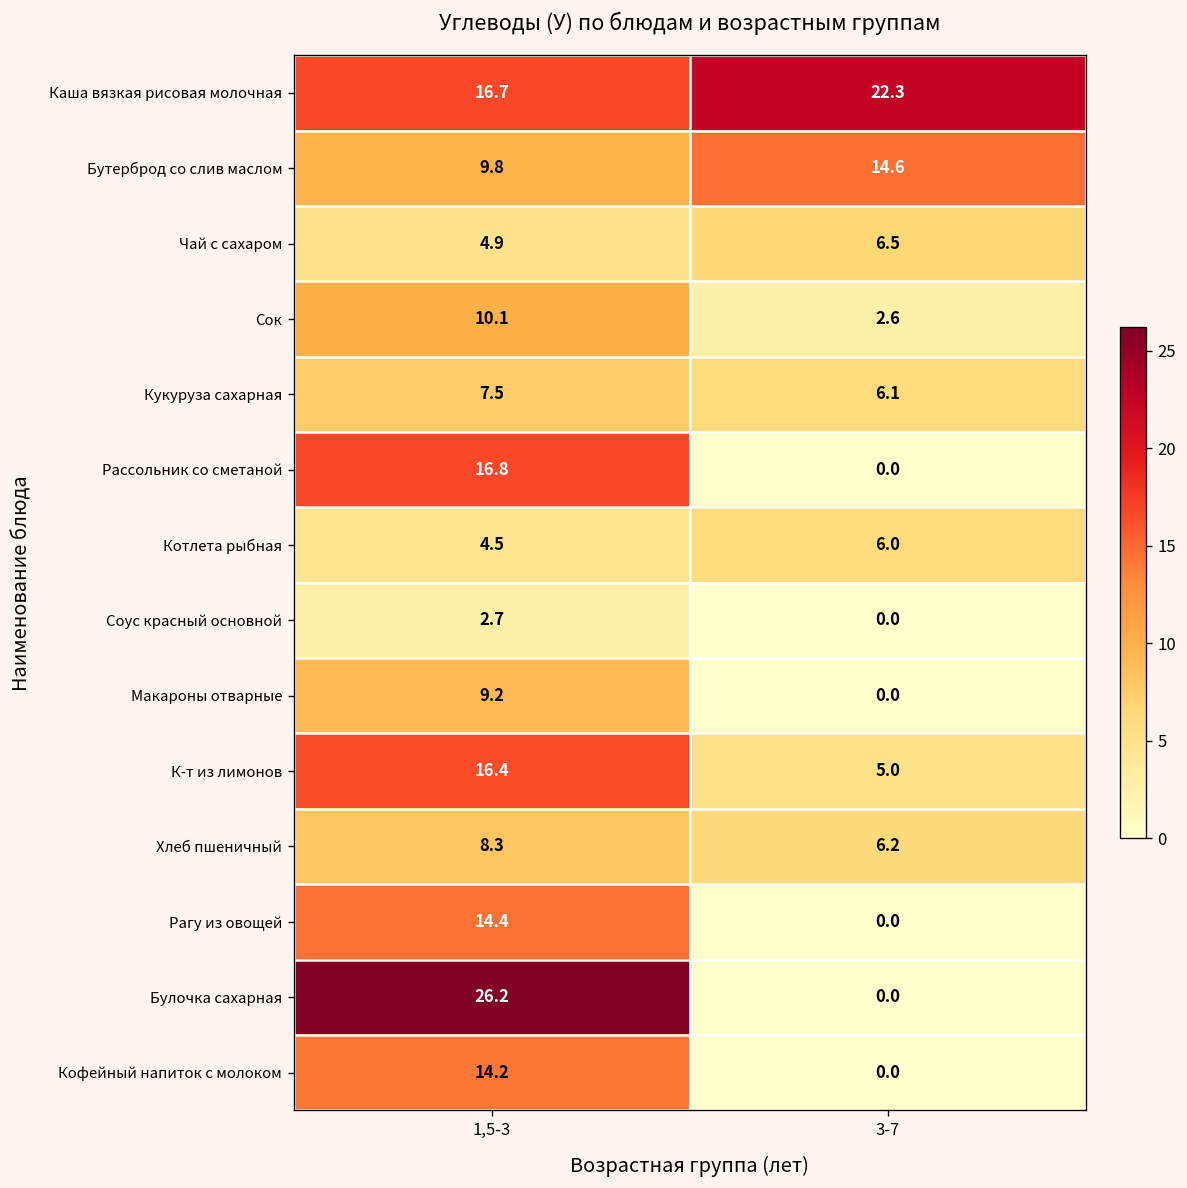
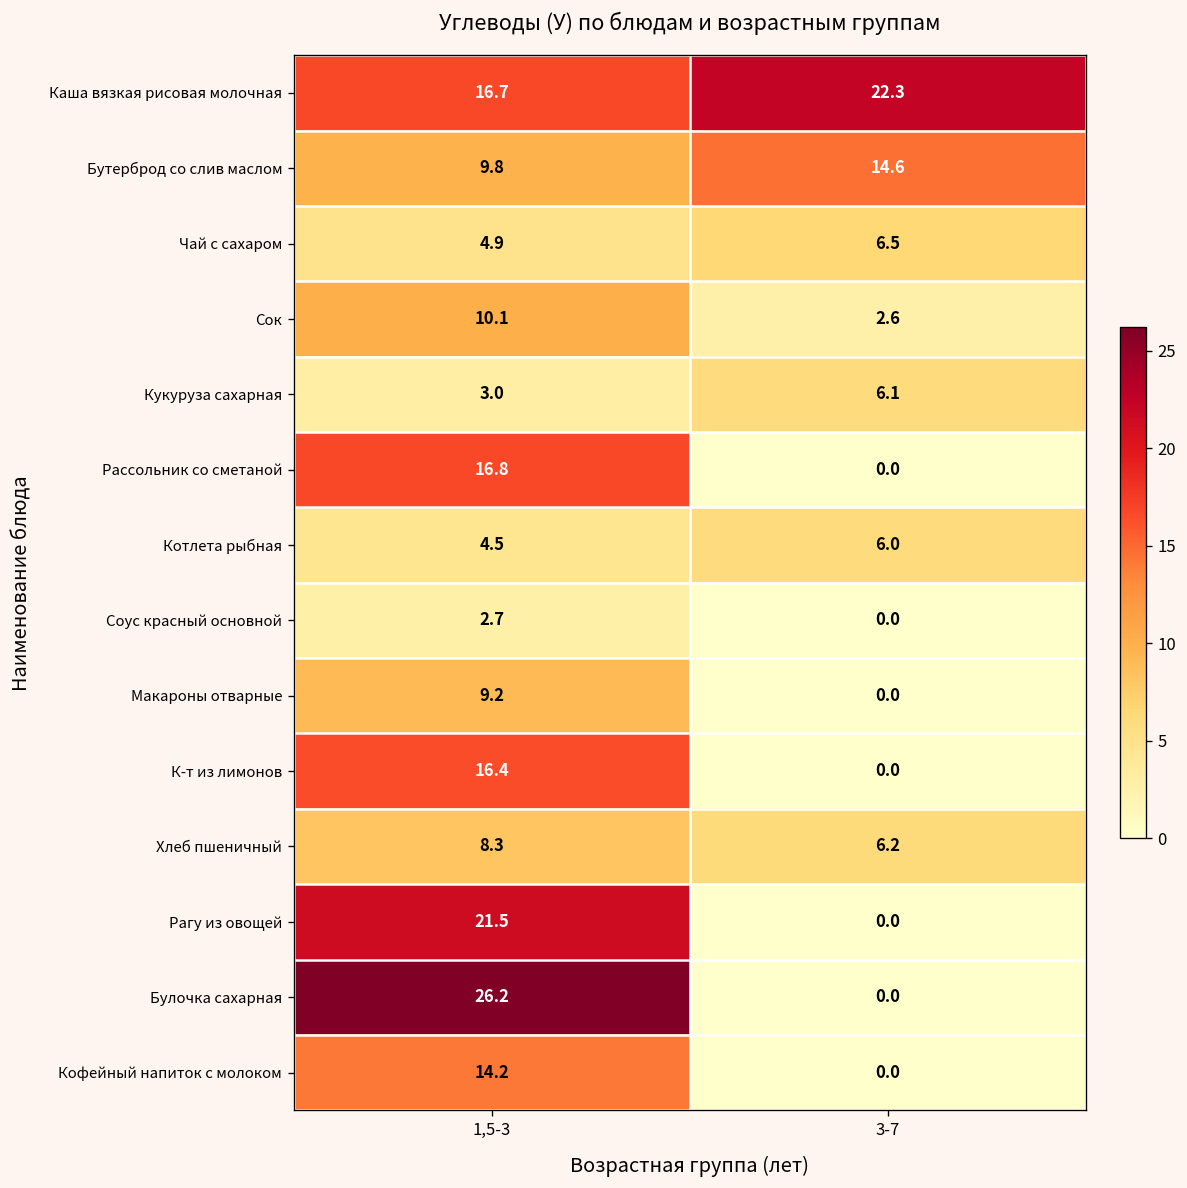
  {
    "Каша вязкая рисовая молочная": {
      "1,5-3": 16.7,
      "3-7": 22.3
    },
    "Бутерброд со слив маслом": {
      "1,5-3": 9.8,
      "3-7": 14.6
    },
    "Чай с сахаром": {
      "1,5-3": 4.9,
      "3-7": 6.5
    },
    "Сок": {
      "1,5-3": 10.1,
      "3-7": 2.6
    },
    "Кукуруза сахарная": {
-     "1,5-3": 7.5,
+     "1,5-3": 3.0,
      "3-7": 6.1
    },
    "Рассольник со сметаной": {
      "1,5-3": 16.8,
      "3-7": 0.0
    },
    "Котлета рыбная": {
      "1,5-3": 4.5,
      "3-7": 6.0
    },
    "Соус красный основной": {
      "1,5-3": 2.7,
      "3-7": 0.0
    },
    "Макароны отварные": {
      "1,5-3": 9.2,
      "3-7": 0.0
    },
    "К-т из лимонов": {
      "1,5-3": 16.4,
-     "3-7": 5.0
+     "3-7": 0.0
    },
    "Хлеб пшеничный": {
      "1,5-3": 8.3,
      "3-7": 6.2
    },
    "Рагу из овощей": {
-     "1,5-3": 14.4,
+     "1,5-3": 21.5,
      "3-7": 0.0
    },
    "Булочка сахарная": {
      "1,5-3": 26.2,
      "3-7": 0.0
    },
    "Кофейный напиток с молоком": {
      "1,5-3": 14.2,
      "3-7": 0.0
    }
  }
